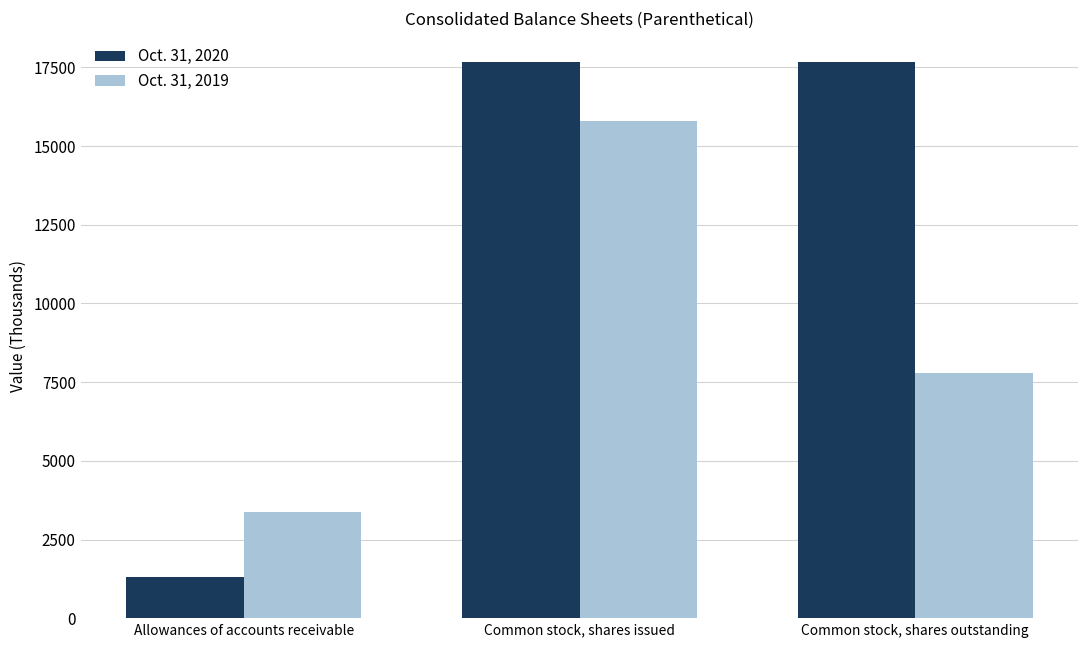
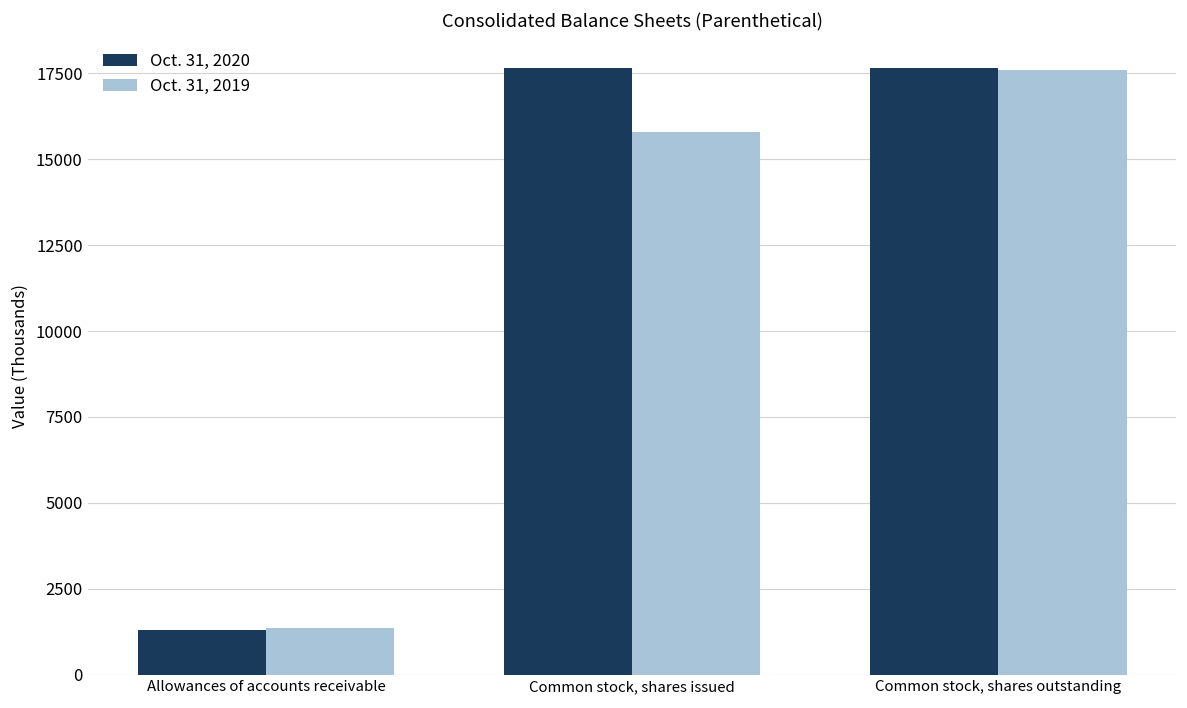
  {
    "Oct. 31, 2020": {
      "Allowances of accounts receivable": 1300,
      "Common stock, shares issued": 17700,
      "Common stock, shares outstanding": 17700
    },
    "Oct. 31, 2019": {
-     "Allowances of accounts receivable": 3400,
+     "Allowances of accounts receivable": 1400,
      "Common stock, shares issued": 15800,
-     "Common stock, shares outstanding": 7800
+     "Common stock, shares outstanding": 17600
    }
  }
